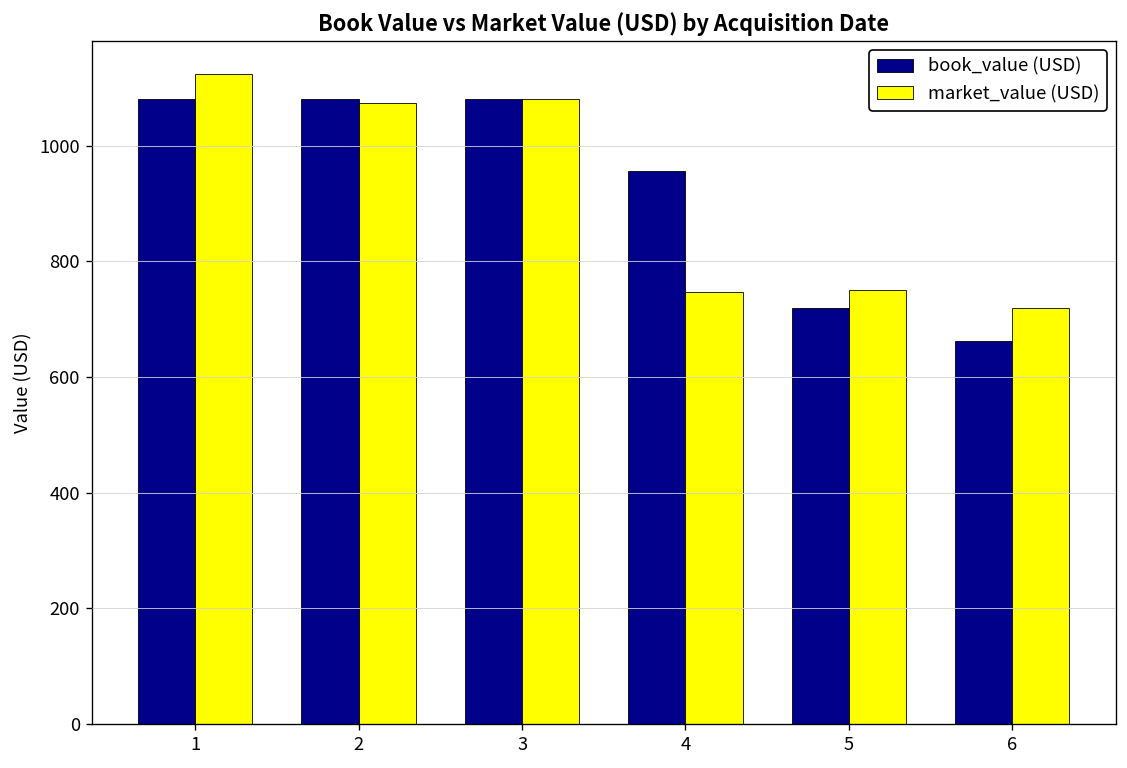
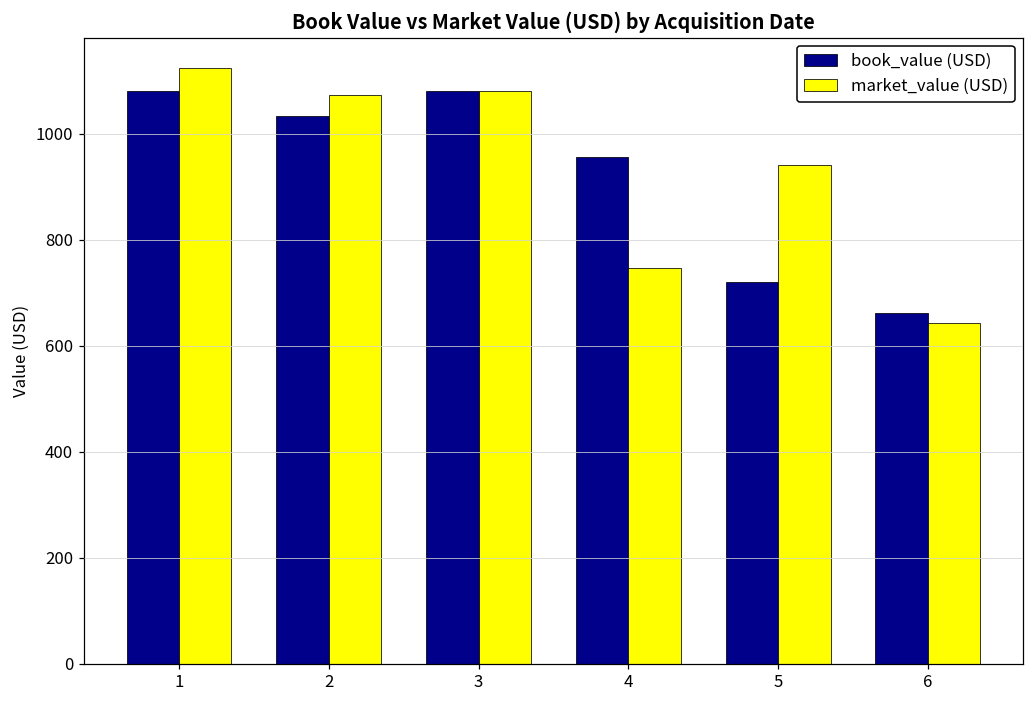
  {
    "book_value (USD)": {
      "1": 1080,
-     "2": 1080,
+     "2": 1030,
      "3": 1080,
      "4": 960,
      "5": 720,
      "6": 660
    },
    "market_value (USD)": {
      "1": 1120,
      "2": 1070,
      "3": 1080,
      "4": 750,
-     "5": 750,
-     "6": 720
+     "5": 940,
+     "6": 640
    }
  }
